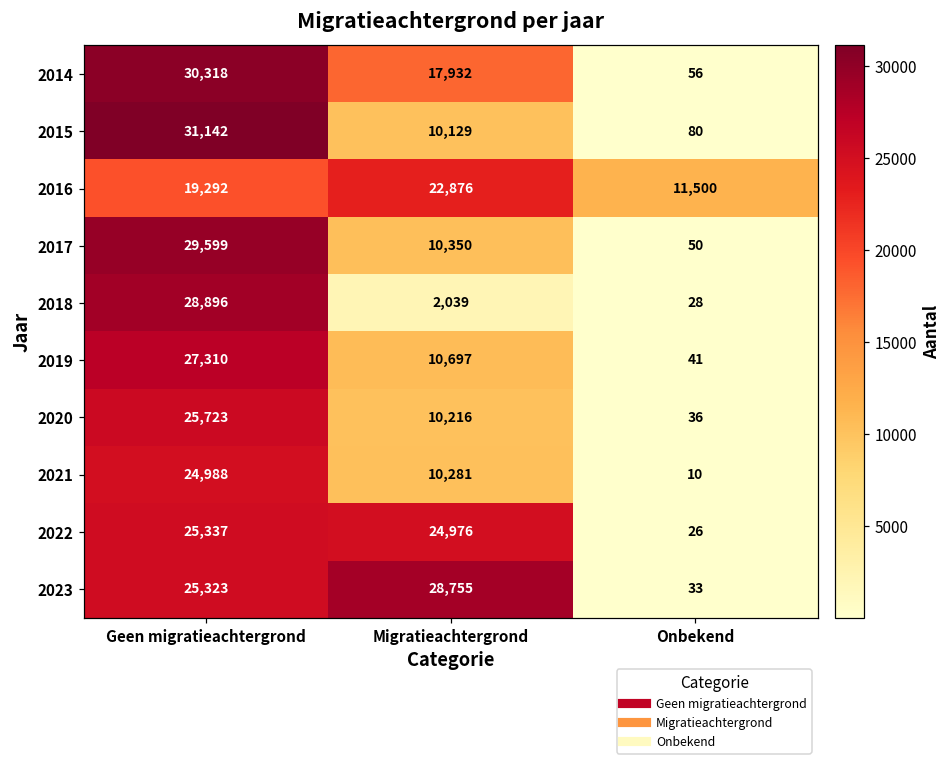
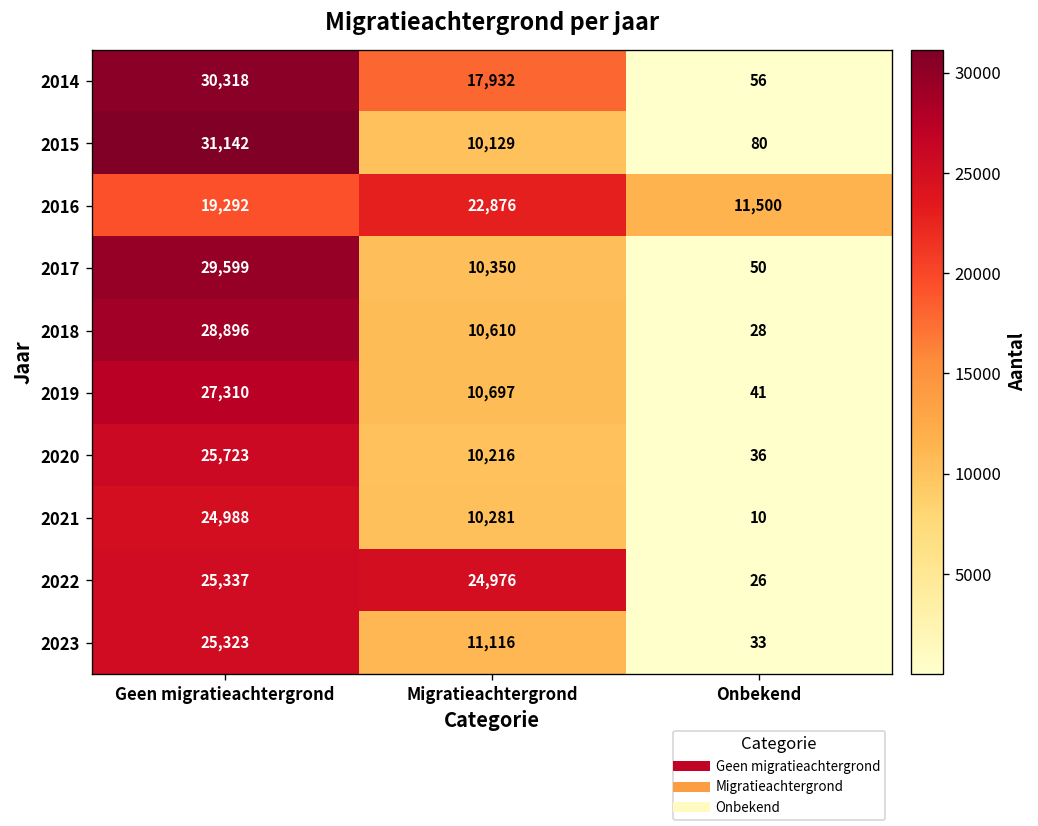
  {
    "2014": {
      "Geen migratieachtergrond": "30,318",
      "Migratieachtergrond": "17,932",
      "Onbekend": "56"
    },
    "2015": {
      "Geen migratieachtergrond": "31,142",
      "Migratieachtergrond": "10,129",
      "Onbekend": "80"
    },
    "2016": {
      "Geen migratieachtergrond": "19,292",
      "Migratieachtergrond": "22,876",
      "Onbekend": "11,500"
    },
    "2017": {
      "Geen migratieachtergrond": "29,599",
      "Migratieachtergrond": "10,350",
      "Onbekend": "50"
    },
    "2018": {
      "Geen migratieachtergrond": "28,896",
-     "Migratieachtergrond": "2,039",
+     "Migratieachtergrond": "10,610",
      "Onbekend": "28"
    },
    "2019": {
      "Geen migratieachtergrond": "27,310",
      "Migratieachtergrond": "10,697",
      "Onbekend": "41"
    },
    "2020": {
      "Geen migratieachtergrond": "25,723",
      "Migratieachtergrond": "10,216",
      "Onbekend": "36"
    },
    "2021": {
      "Geen migratieachtergrond": "24,988",
      "Migratieachtergrond": "10,281",
      "Onbekend": "10"
    },
    "2022": {
      "Geen migratieachtergrond": "25,337",
      "Migratieachtergrond": "24,976",
      "Onbekend": "26"
    },
    "2023": {
      "Geen migratieachtergrond": "25,323",
-     "Migratieachtergrond": "28,755",
+     "Migratieachtergrond": "11,116",
      "Onbekend": "33"
    }
  }
